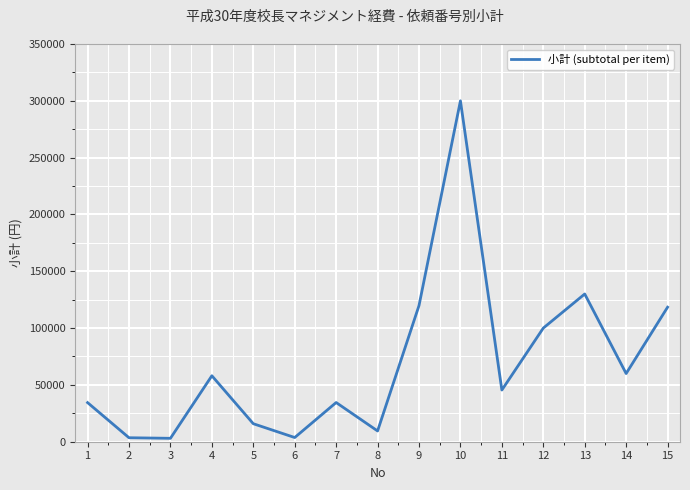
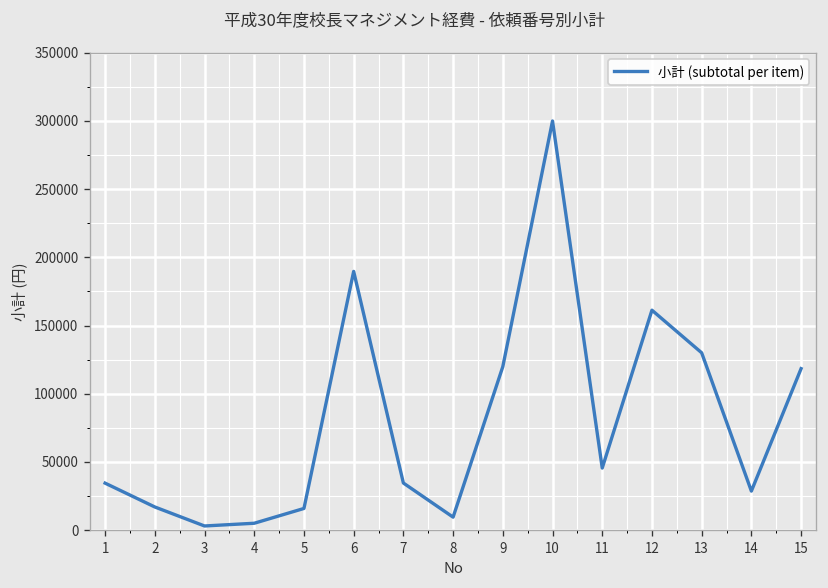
  {
    "1": 34000,
-   "2": 4000,
+   "2": 17000,
    "3": 3000,
-   "4": 58000,
+   "4": 5000,
    "5": 16000,
-   "6": 4000,
+   "6": 190000,
    "7": 35000,
    "8": 9000,
    "9": 120000,
    "10": 300000,
    "11": 45000,
-   "12": 100000,
+   "12": 161000,
    "13": 130000,
-   "14": 60000,
+   "14": 29000,
    "15": 118000
  }
